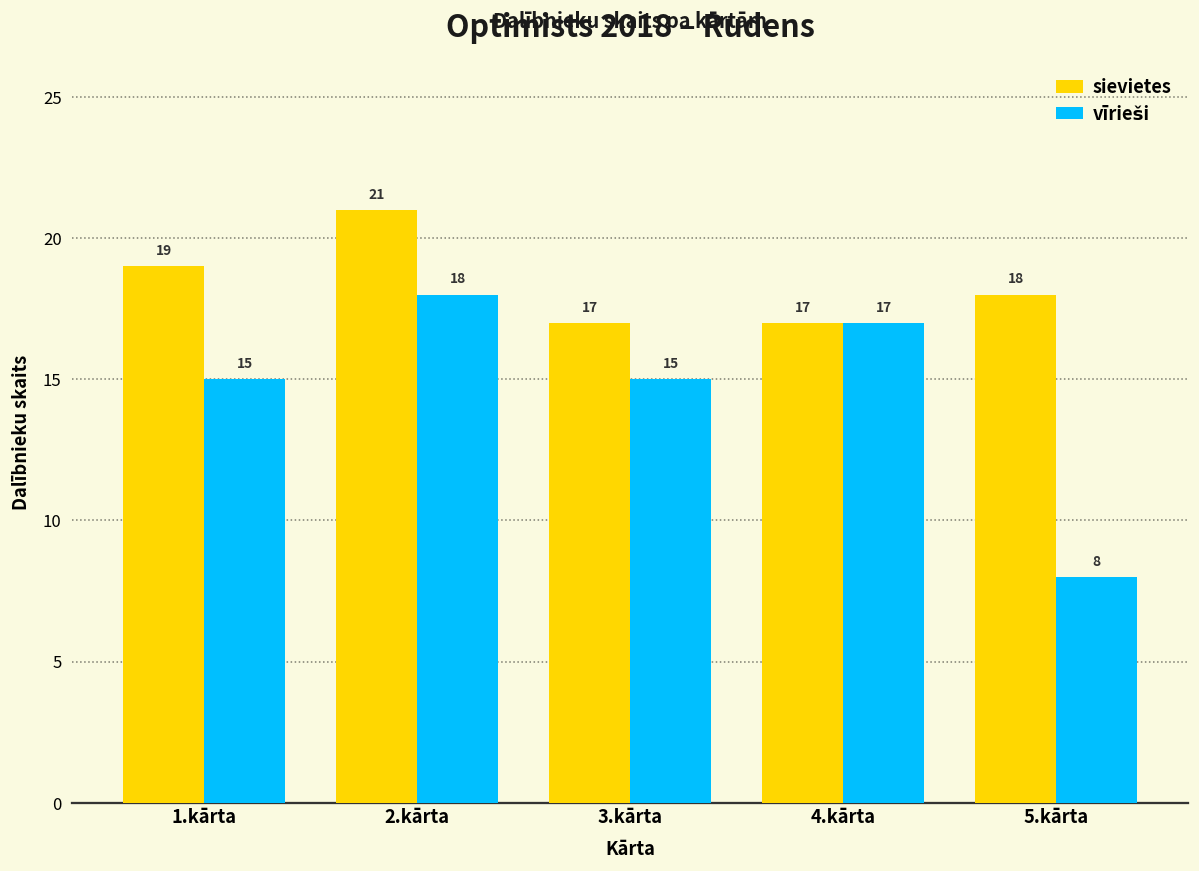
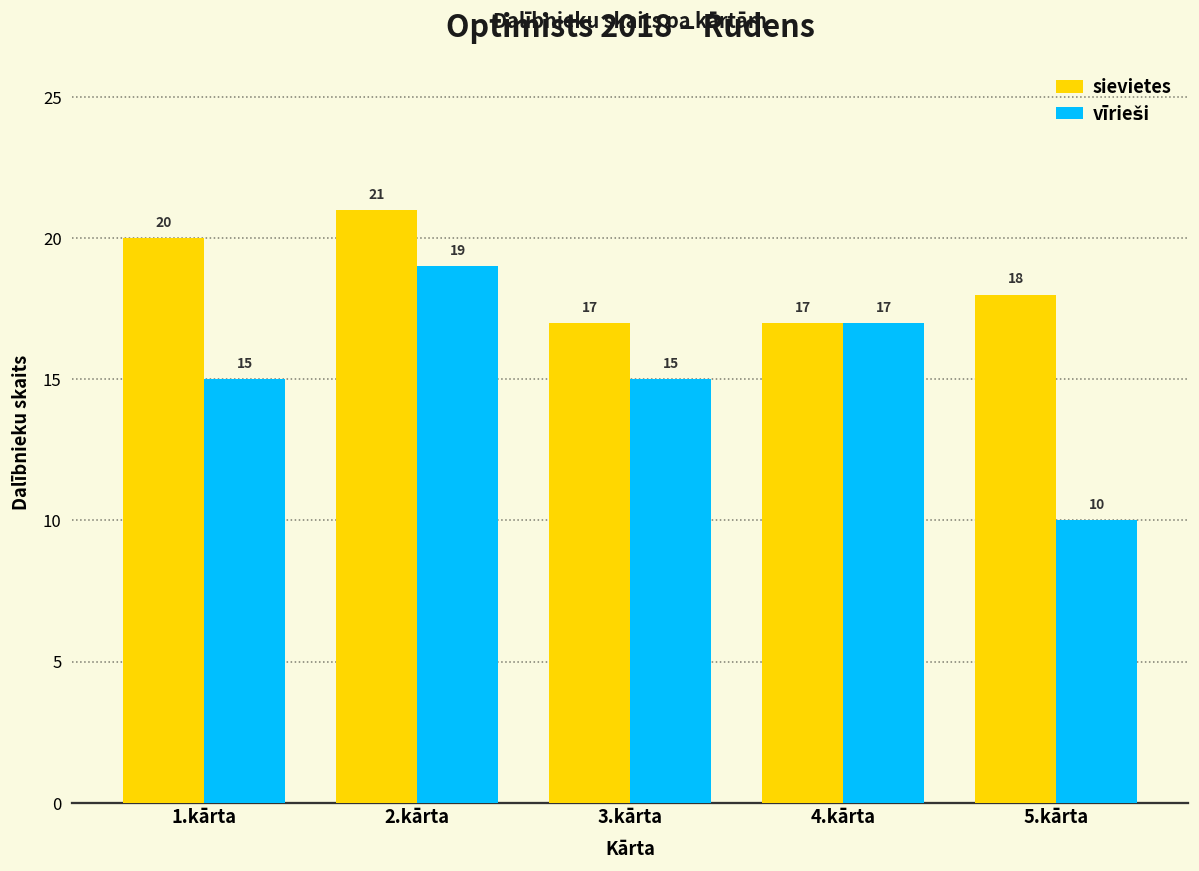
  {
    "sievietes": {
-     "1.kārta": 19,
+     "1.kārta": 20,
      "2.kārta": 21,
      "3.kārta": 17,
      "4.kārta": 17,
      "5.kārta": 18
    },
    "vīrieši": {
      "1.kārta": 15,
-     "2.kārta": 18,
+     "2.kārta": 19,
      "3.kārta": 15,
      "4.kārta": 17,
-     "5.kārta": 8
+     "5.kārta": 10
    }
  }
